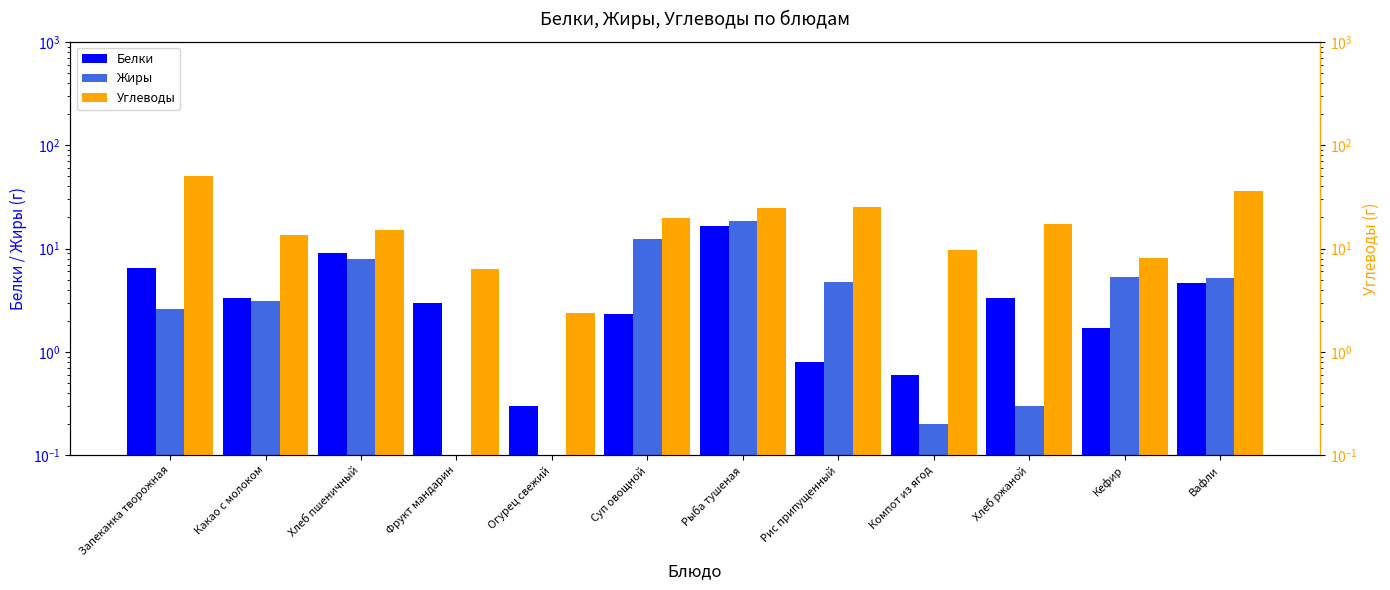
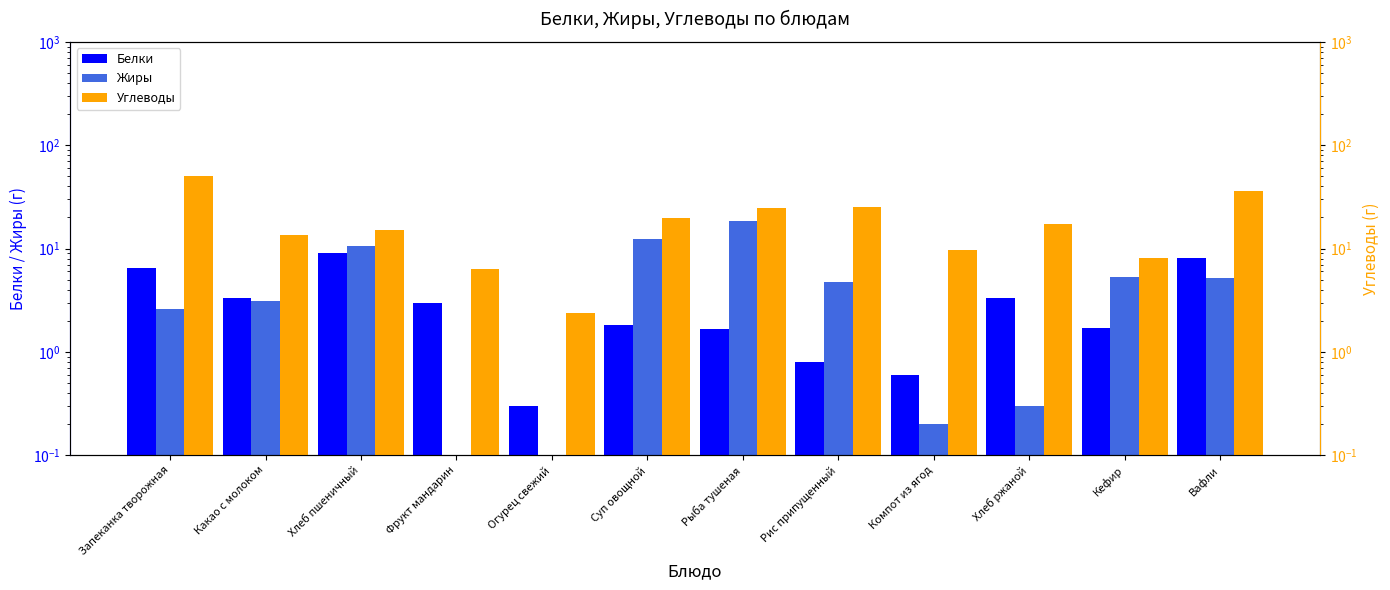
  {
    "Белки": {
      "Запеканка творожная": 7,
      "Какао с молоком": 3.3,
      "Хлеб пшеничный": 9,
      "Фрукт мандарин": 3.0,
      "Огурец свежий": 0.3,
-     "Суп овощной": 2.3,
-     "Рыба тушеная": 17,
+     "Суп овощной": 1.8,
+     "Рыба тушеная": 1.7,
      "Рис припущенный": 0.8,
      "Компот из ягод": 0.6,
      "Хлеб ржаной": 3.3,
      "Кефир": 1.7,
-     "Вафли": 5
+     "Вафли": 8
    },
    "Жиры": {
      "Запеканка творожная": 2.6,
      "Какао с молоком": 3,
-     "Хлеб пшеничный": 8,
+     "Хлеб пшеничный": 11,
      "Фрукт мандарин": 0.10,
      "Огурец свежий": 0.10,
      "Суп овощной": 12,
      "Рыба тушеная": 18,
      "Рис припущенный": 5,
      "Компот из ягод": 0.20,
      "Хлеб ржаной": 0.30,
      "Кефир": 5,
      "Вафли": 5
    },
    "Углеводы": {
      "Запеканка творожная": 50,
      "Какао с молоком": 14,
      "Хлеб пшеничный": 15,
      "Фрукт мандарин": 6,
      "Огурец свежий": 2.4,
      "Суп овощной": 20,
      "Рыба тушеная": 25,
      "Рис припущенный": 25,
      "Компот из ягод": 10,
      "Хлеб ржаной": 17,
      "Кефир": 8,
      "Вафли": 36
    }
  }
